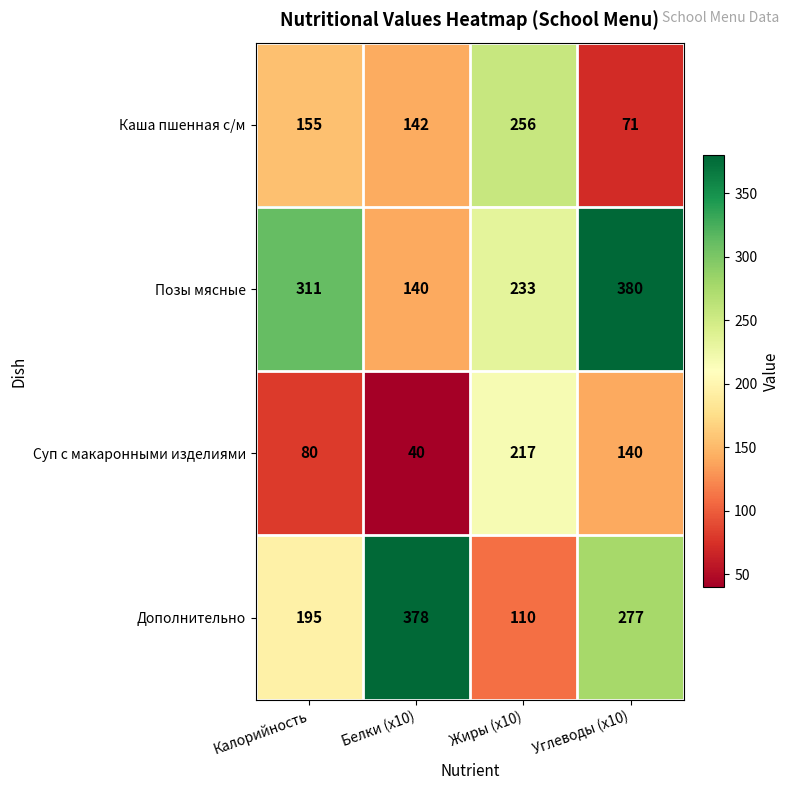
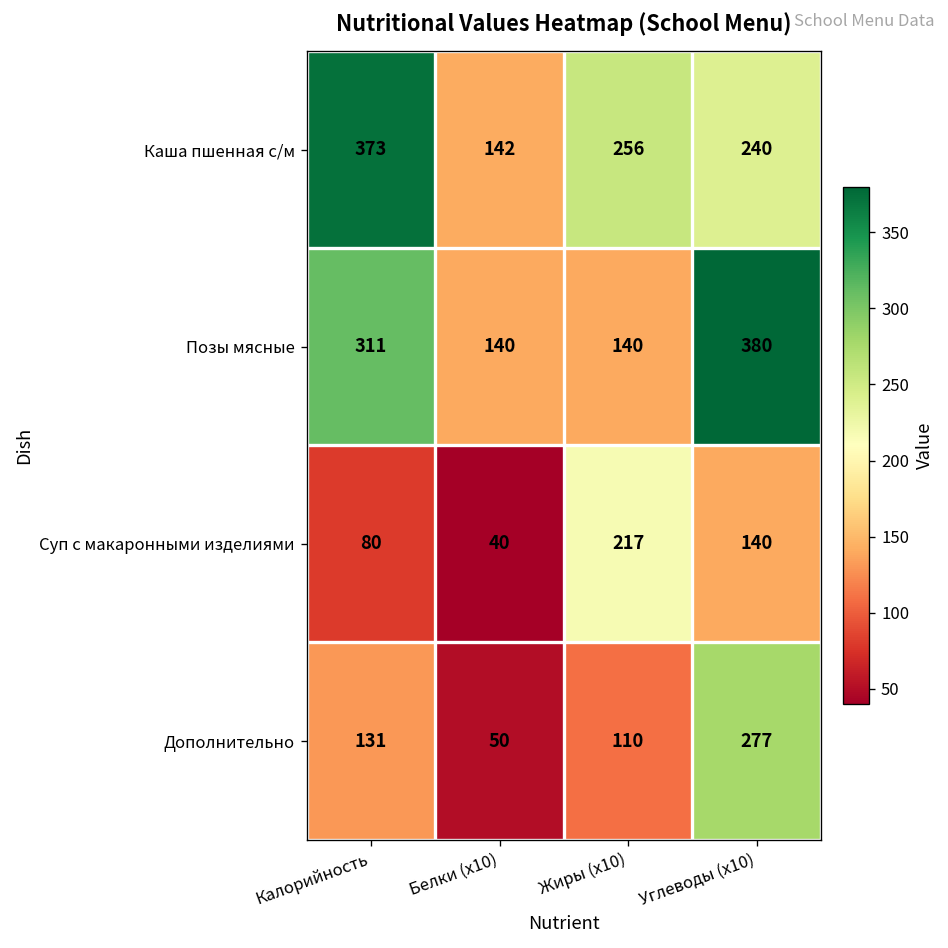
  {
    "Каша пшенная с/м": {
-     "Калорийность": 155,
+     "Калорийность": 373,
      "Белки (х10)": 142,
      "Жиры (х10)": 256,
-     "Углеводы (х10)": 71
+     "Углеводы (х10)": 240
    },
    "Позы мясные": {
      "Калорийность": 311,
      "Белки (х10)": 140,
-     "Жиры (х10)": 233,
+     "Жиры (х10)": 140,
      "Углеводы (х10)": 380
    },
    "Суп с макаронными изделиями": {
      "Калорийность": 80,
      "Белки (х10)": 40,
      "Жиры (х10)": 217,
      "Углеводы (х10)": 140
    },
    "Дополнительно": {
-     "Калорийность": 195,
-     "Белки (х10)": 378,
+     "Калорийность": 131,
+     "Белки (х10)": 50,
      "Жиры (х10)": 110,
      "Углеводы (х10)": 277
    }
  }
